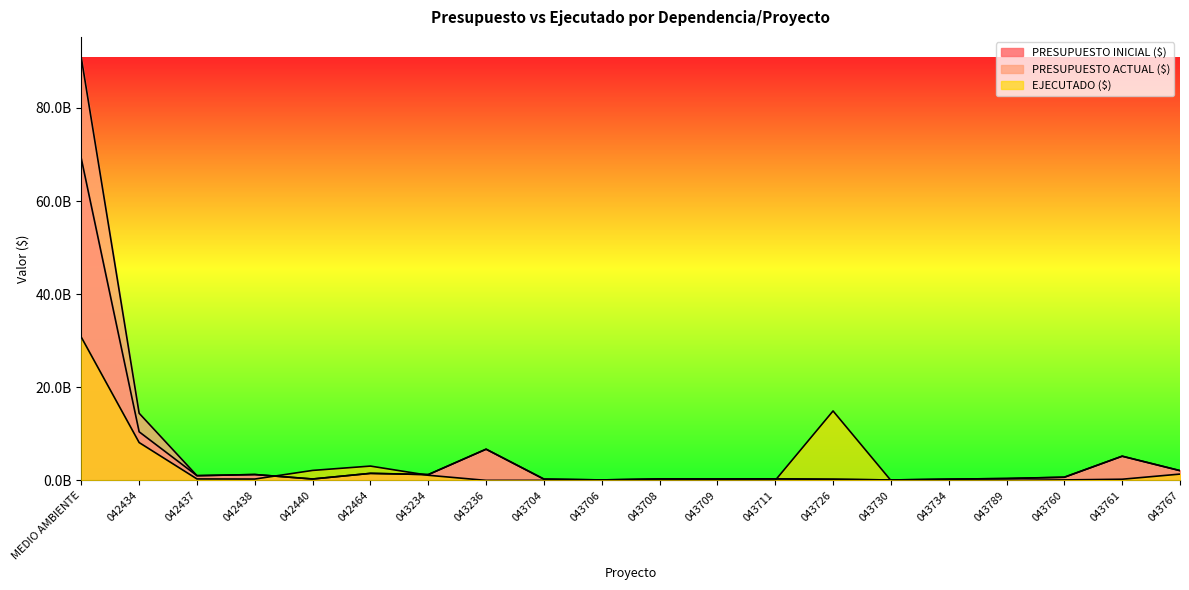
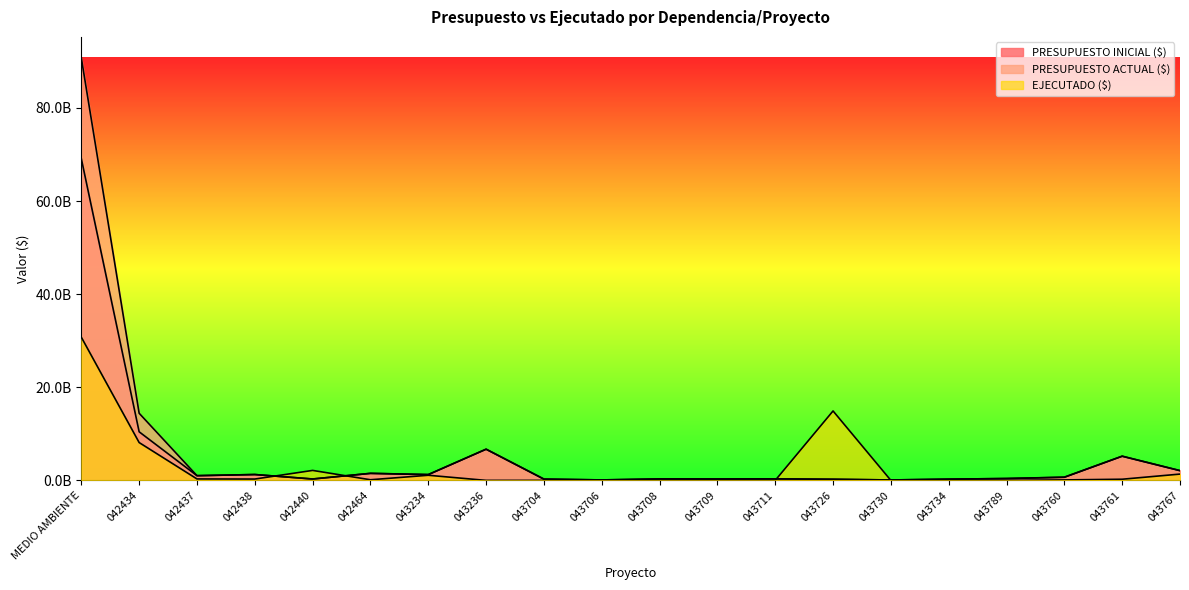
  {
    "EJECUTADO ($)": {
      "MEDIO AMBIENTE": 31000000000,
      "042434": 8000000000,
      "042437": 0,
      "042438": 0,
      "042440": 2000000000,
-     "042464": 3000000000,
+     "042464": 0,
      "043236": 0,
      "043726": 15000000000,
      "043760": 0,
      "043761": 0,
      "043767": 1000000000
    }
  }
